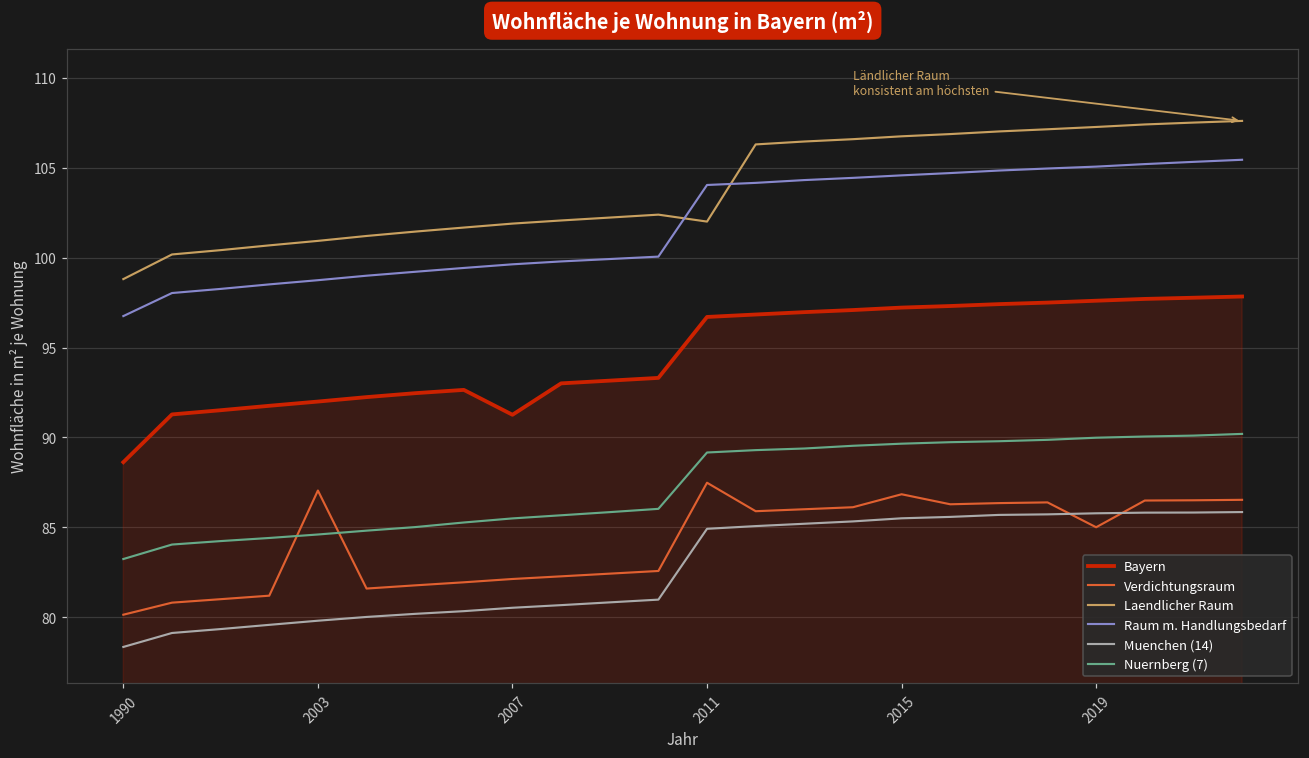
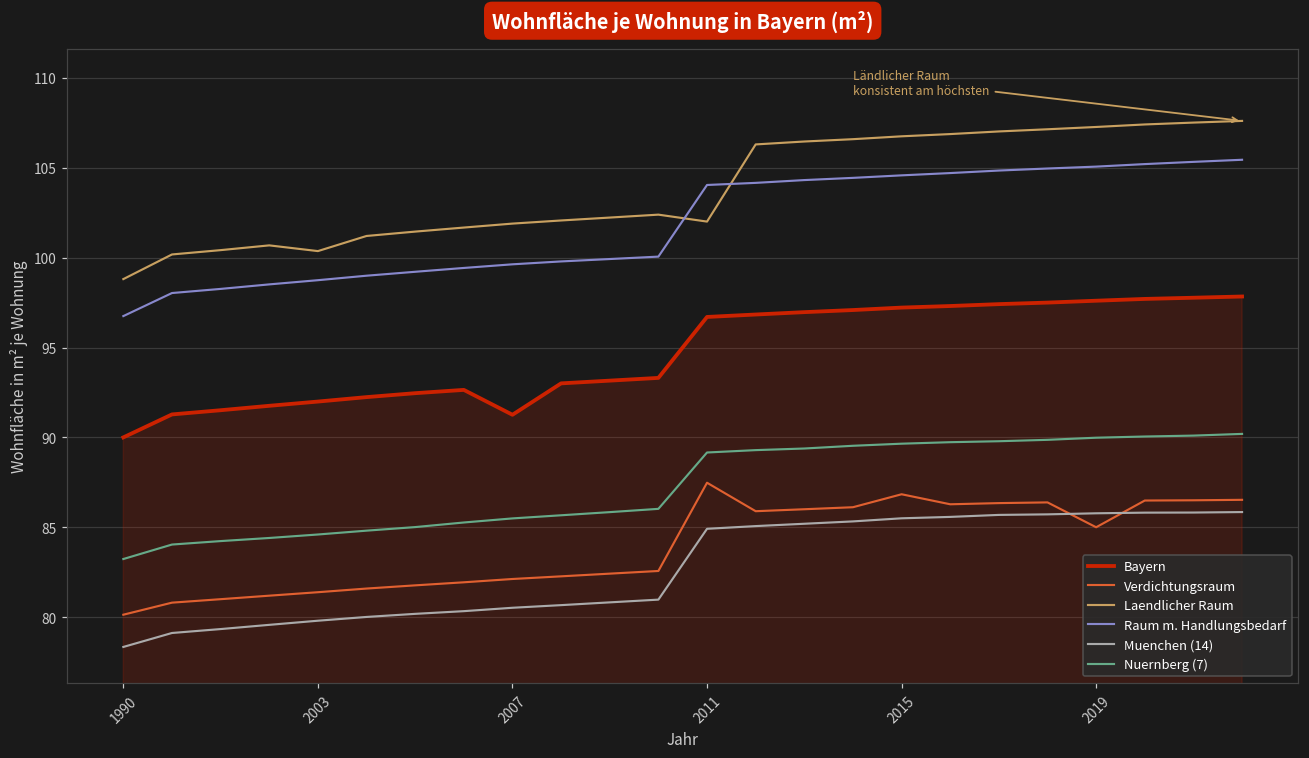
  {
    "Bayern": {
-     "1990": 88.6,
+     "1990": 90.0,
      "2003": 92.0,
      "2007": 91.3,
      "2011": 96.7,
      "2015": 97.2,
      "2019": 97.6
    },
    "Verdichtungsraum": {
      "1990": 80.1,
-     "2003": 87.0,
+     "2003": 81.4,
      "2007": 82.1,
      "2011": 87.5,
      "2015": 86.8,
      "2019": 85.0
    },
    "Laendlicher Raum": {
      "1990": 98.8,
-     "2003": 100.9,
+     "2003": 100.4,
      "2007": 101.9,
      "2011": 102.0,
      "2015": 106.7,
      "2019": 107.3
    },
    "Nuernberg (7)": {
      "1990": 83.2,
      "2003": 84.6,
      "2007": 85.5,
      "2011": 89.2,
      "2015": 89.7,
      "2019": 90.0
    }
  }
